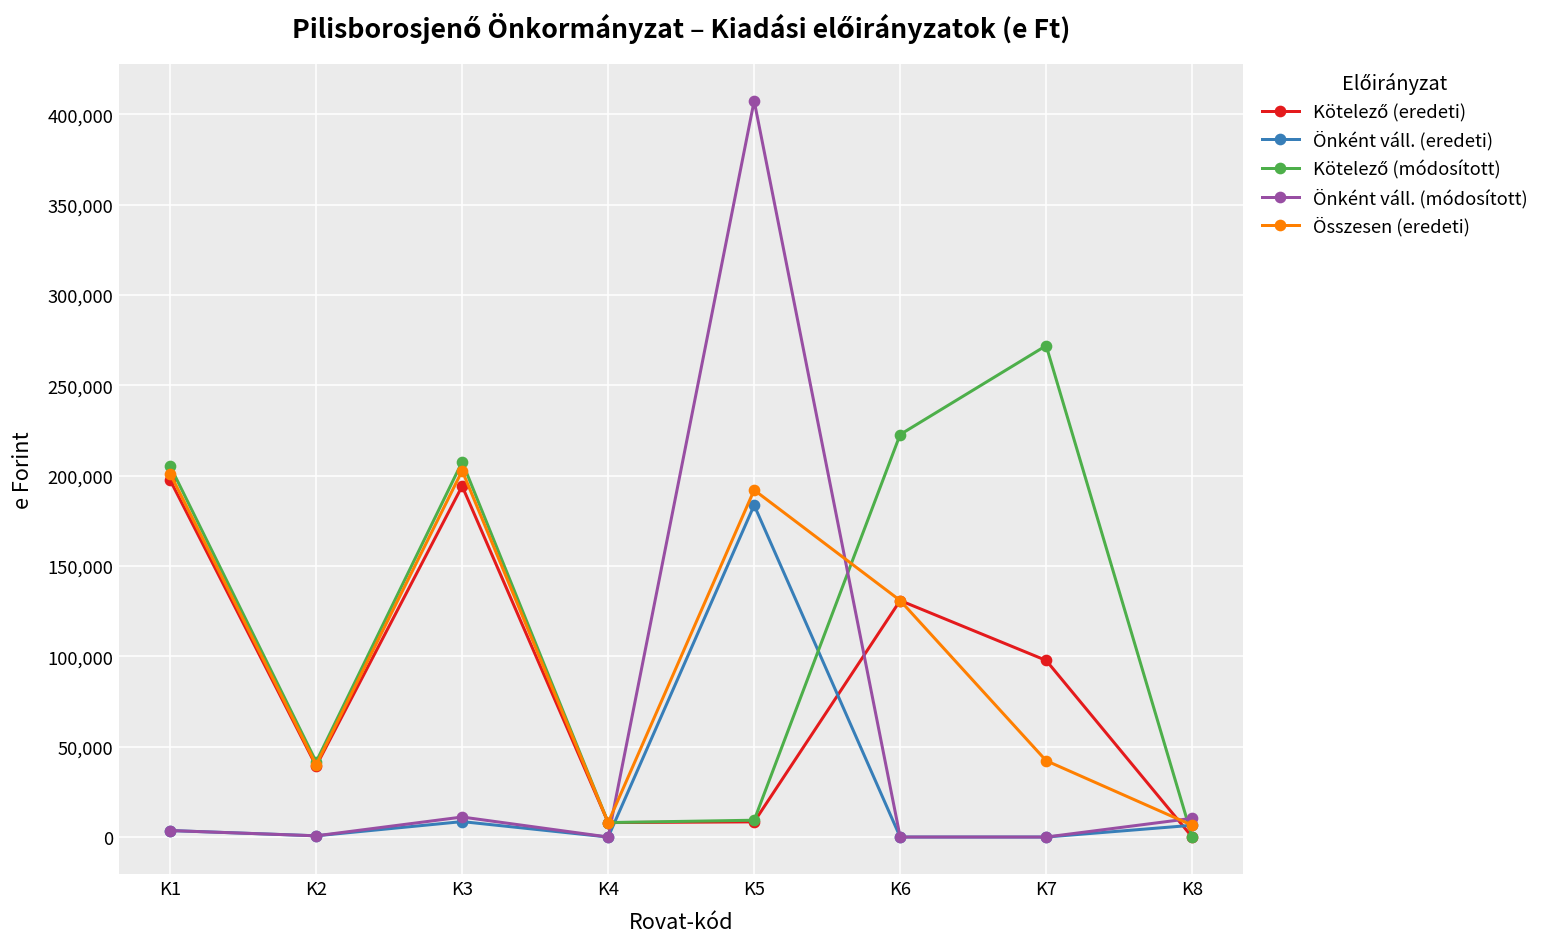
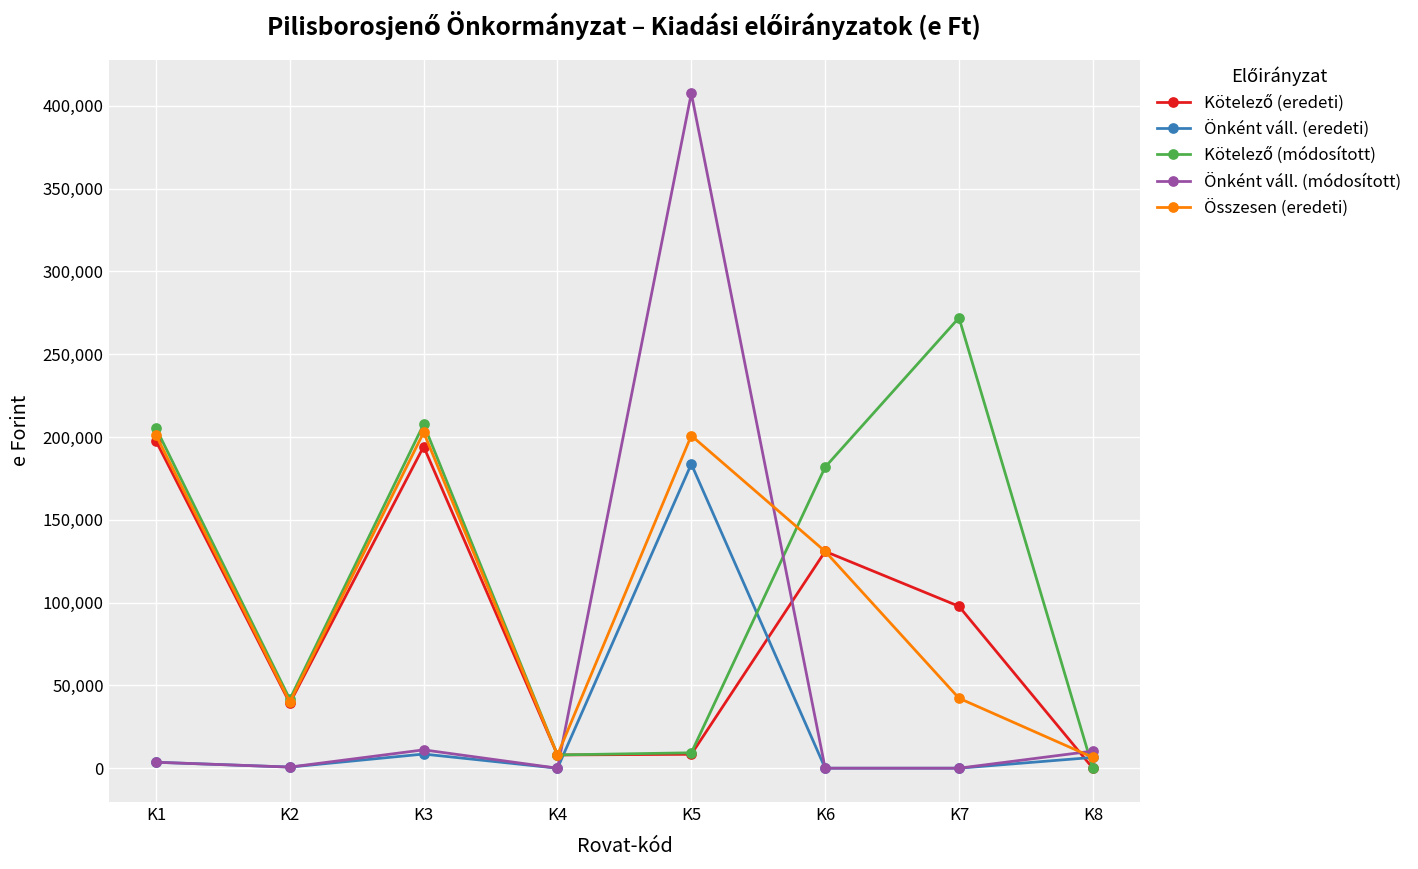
  {
    "Kötelező (eredeti)": {
      "K1": "198,000",
      "K3": "194,000",
      "K7": "98,000"
    },
    "Önként váll. (eredeti)": {
      "K3": "9,000",
      "K5": "184,000"
    },
    "Kötelező (módosított)": {
      "K1": "205,000",
      "K3": "208,000",
-     "K6": "223,000",
+     "K6": "182,000",
      "K7": "272,000"
    },
    "Önként váll. (módosított)": {
      "K3": "11,000",
      "K5": "407,000",
      "K8": "10,000"
    },
    "Összesen (eredeti)": {
      "K1": "201,000",
      "K3": "203,000",
-     "K5": "192,000",
+     "K5": "201,000",
      "K7": "42,000"
    }
  }
